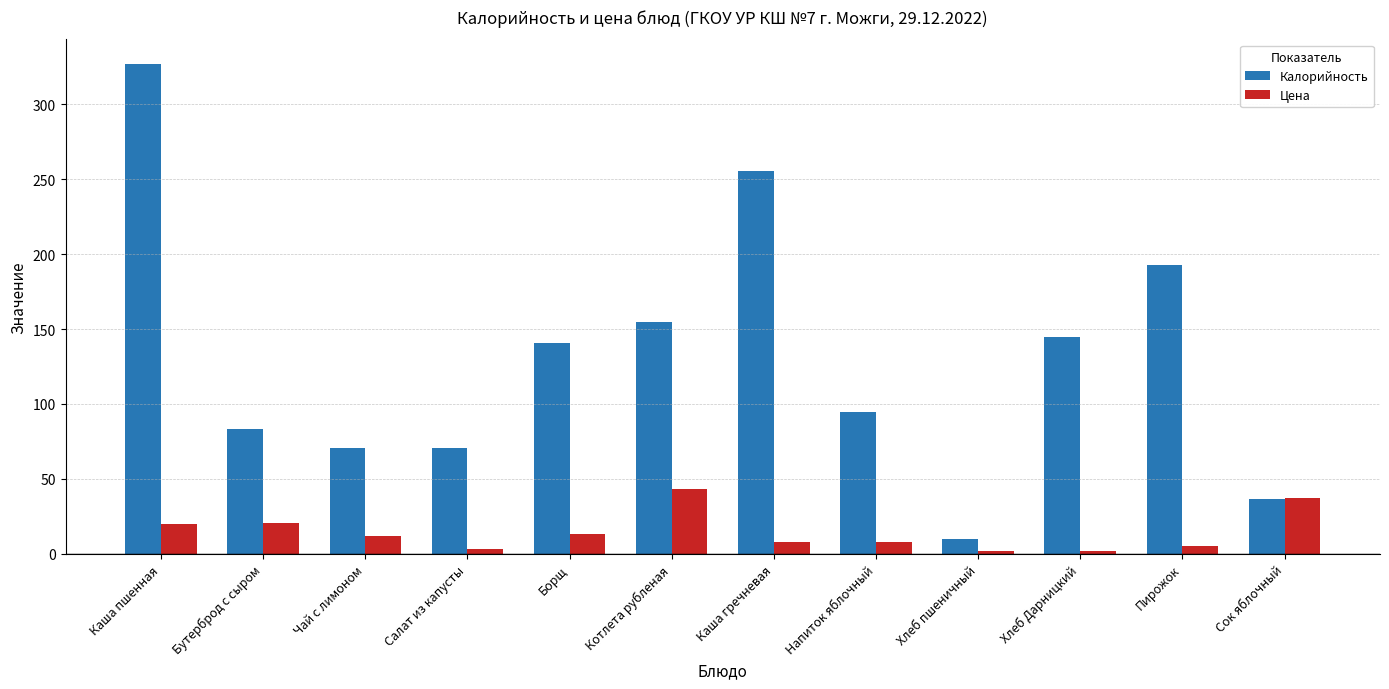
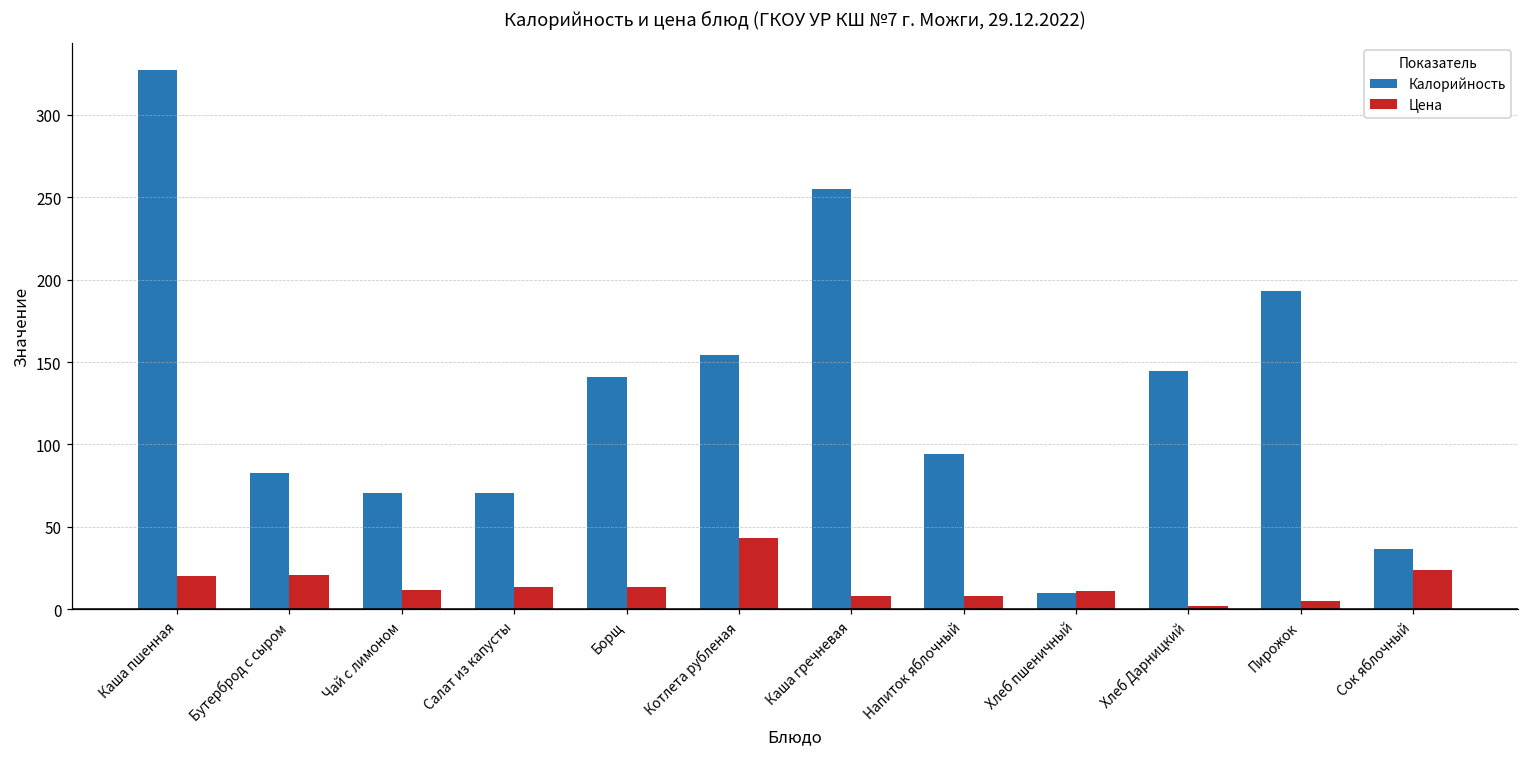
  {
    "Калорийность": {
      "Каша пшенная": 327,
      "Бутерброд с сыром": 83,
      "Чай с лимоном": 70,
      "Салат из капусты": 71,
      "Борщ": 141,
      "Котлета рубленая": 155,
      "Каша гречневая": 255,
      "Напиток яблочный": 95,
      "Хлеб пшеничный": 10,
      "Хлеб Дарницкий": 145,
      "Пирожок": 193,
      "Сок яблочный": 37
    },
    "Цена": {
      "Каша пшенная": 20,
      "Бутерброд с сыром": 21,
      "Чай с лимоном": 12,
-     "Салат из капусты": 3,
+     "Салат из капусты": 14,
      "Борщ": 13,
      "Котлета рубленая": 43,
      "Каша гречневая": 8,
      "Напиток яблочный": 8,
-     "Хлеб пшеничный": 2,
+     "Хлеб пшеничный": 11,
      "Хлеб Дарницкий": 2,
      "Пирожок": 5,
-     "Сок яблочный": 37
+     "Сок яблочный": 24
    }
  }
